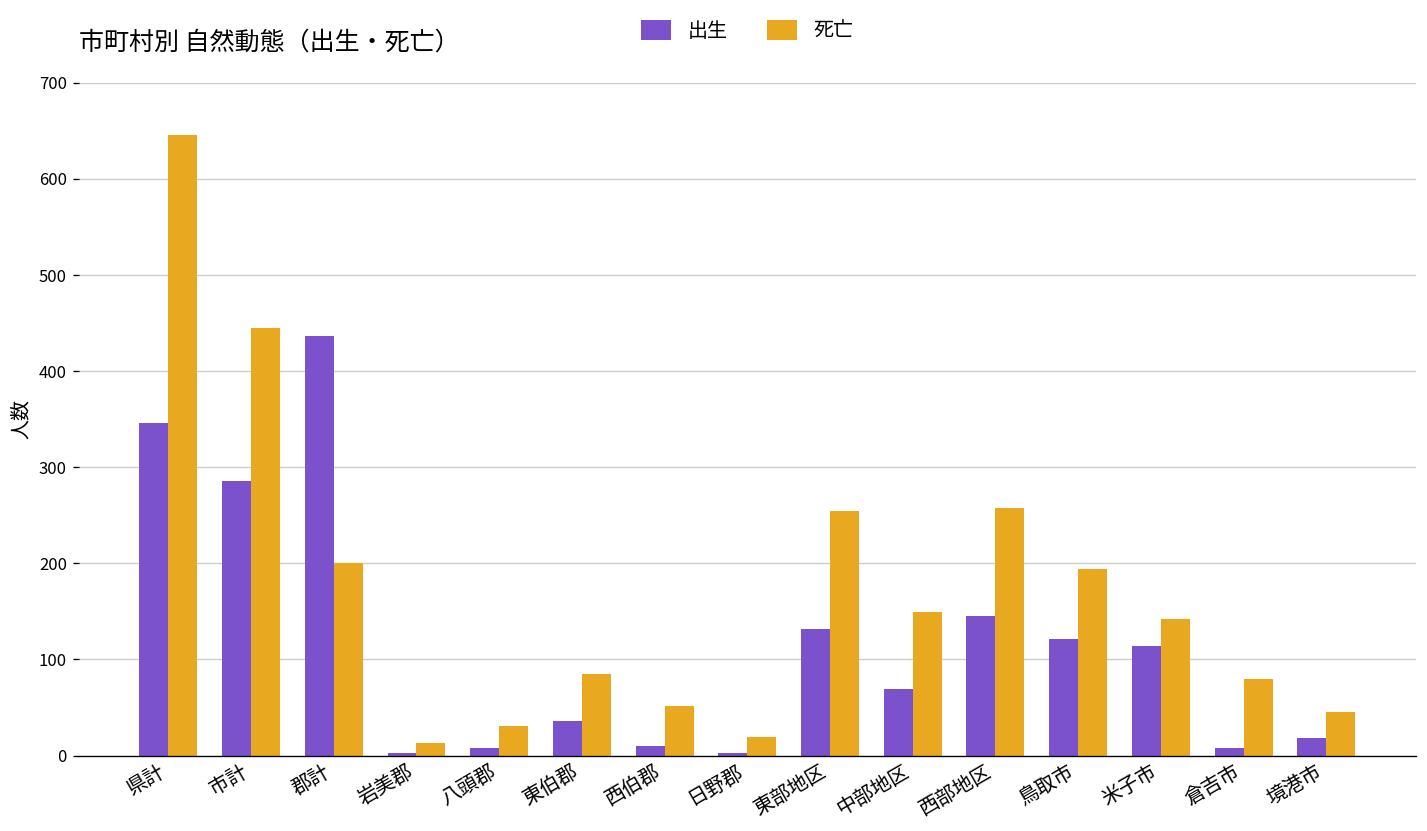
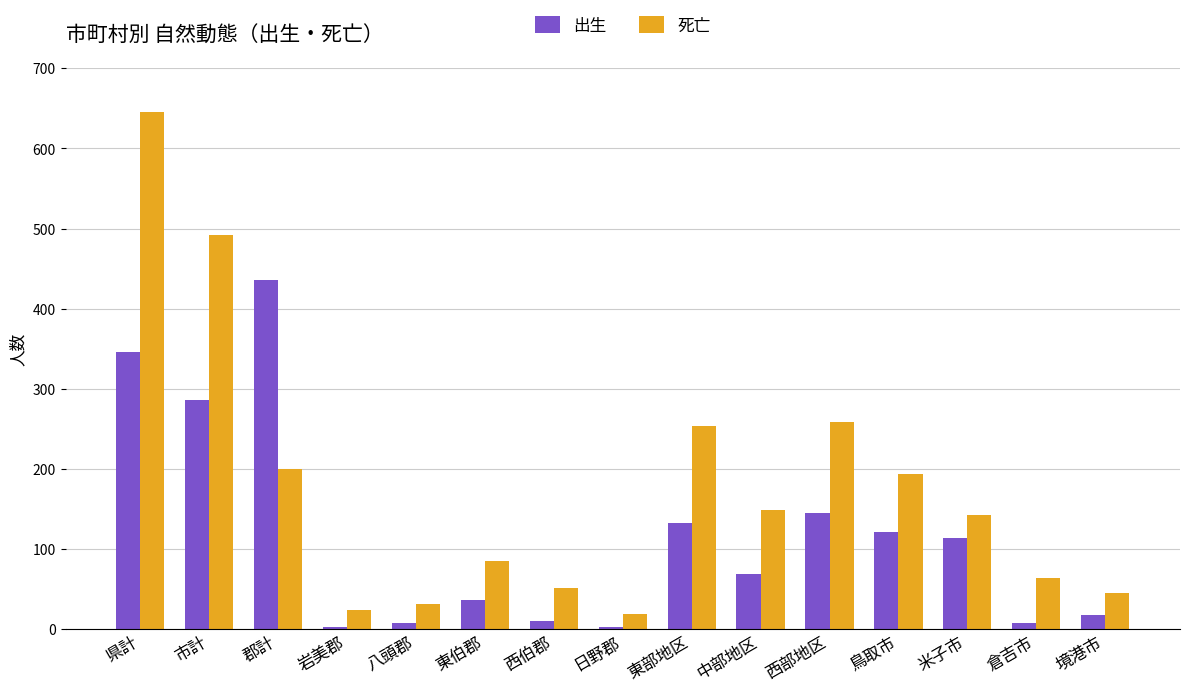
  {
    "出生": {
      "県計": 350,
      "市計": 290,
      "郡計": 440,
      "八頭郡": 10,
      "東伯郡": 40,
      "西伯郡": 10,
      "東部地区": 130,
      "中部地区": 70,
      "西部地区": 150,
      "鳥取市": 120,
      "米子市": 110,
      "倉吉市": 10,
      "境港市": 20
    },
    "死亡": {
      "県計": 650,
-     "市計": 450,
+     "市計": 490,
      "郡計": 200,
-     "岩美郡": 10,
+     "岩美郡": 20,
      "八頭郡": 30,
      "東伯郡": 90,
      "西伯郡": 50,
      "日野郡": 20,
      "東部地区": 250,
      "中部地区": 150,
      "西部地区": 260,
      "鳥取市": 190,
      "米子市": 140,
-     "倉吉市": 80,
+     "倉吉市": 60,
      "境港市": 50
    }
  }
